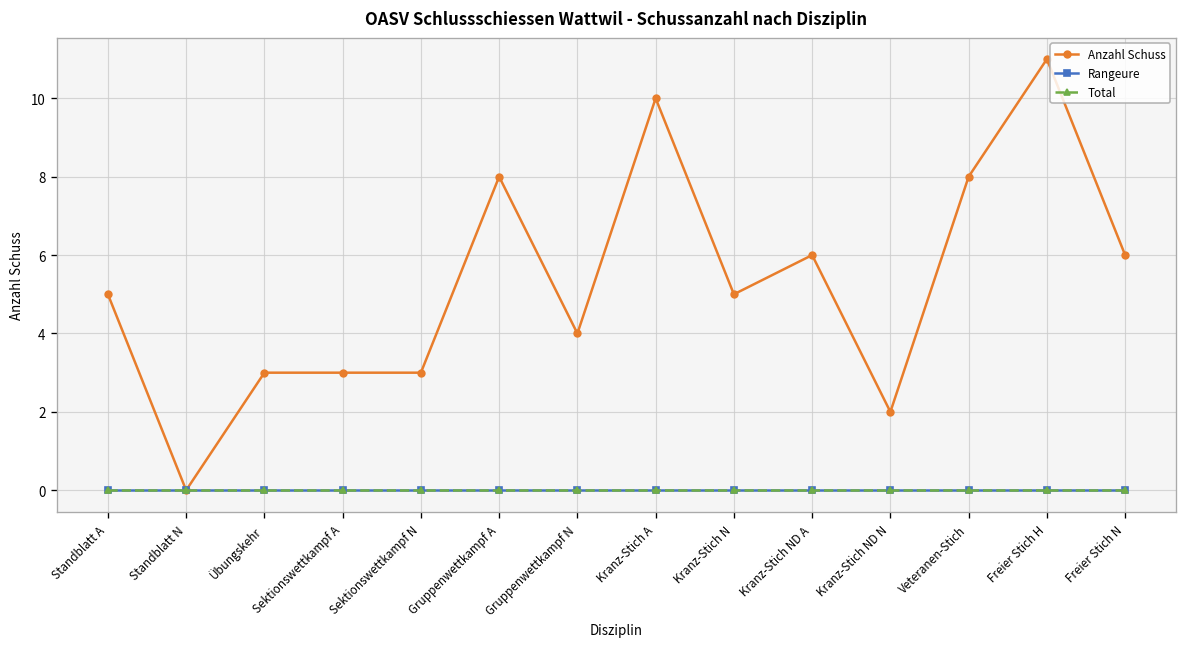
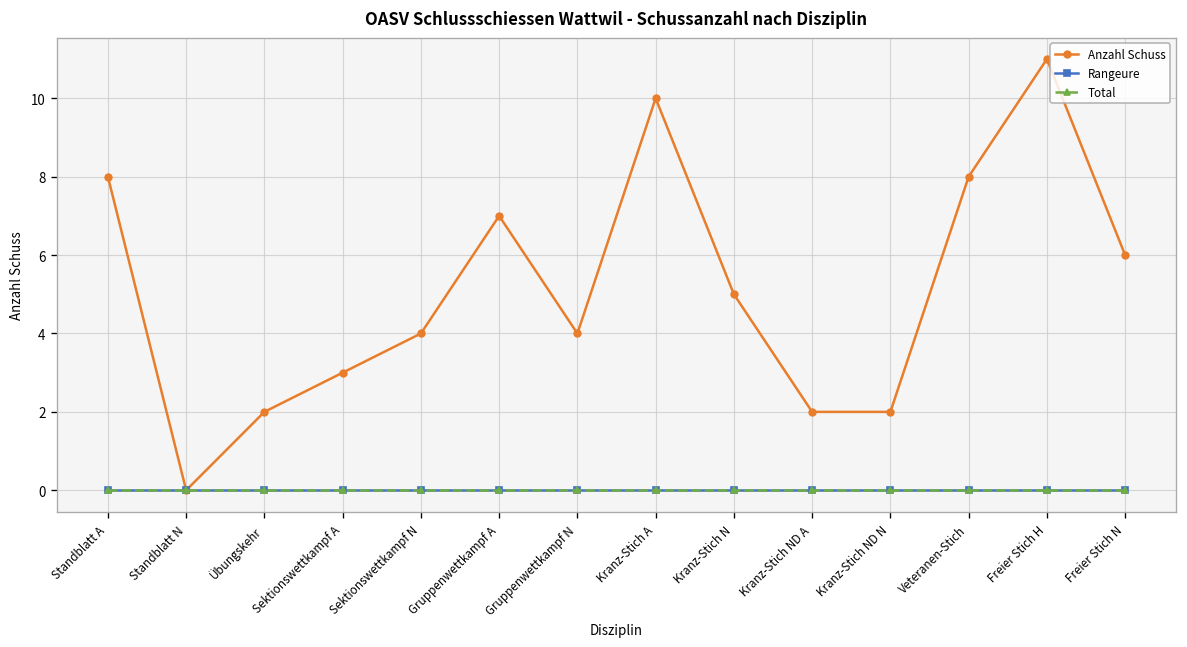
  {
    "Anzahl Schuss": {
-     "Standblatt A": 5,
-     "Übungskehr": 3,
+     "Standblatt A": 8,
+     "Übungskehr": 2,
      "Sektionswettkampf A": 3,
-     "Sektionswettkampf N": 3,
-     "Gruppenwettkampf A": 8,
+     "Sektionswettkampf N": 4,
+     "Gruppenwettkampf A": 7,
      "Gruppenwettkampf N": 4,
      "Kranz-Stich A": 10,
      "Kranz-Stich N": 5,
-     "Kranz-Stich ND A": 6,
+     "Kranz-Stich ND A": 2,
      "Kranz-Stich ND N": 2,
      "Veteranen-Stich": 8,
      "Freier Stich H": 11,
      "Freier Stich N": 6
    },
    "Total": {
      "Standblatt A": 0,
      "Übungskehr": 0,
      "Sektionswettkampf A": 0,
      "Sektionswettkampf N": 0,
      "Gruppenwettkampf A": 0,
      "Gruppenwettkampf N": 0,
      "Kranz-Stich A": 0,
      "Kranz-Stich N": 0,
      "Kranz-Stich ND A": 0,
      "Kranz-Stich ND N": 0,
      "Veteranen-Stich": 0,
      "Freier Stich H": 0,
      "Freier Stich N": 0
    }
  }
